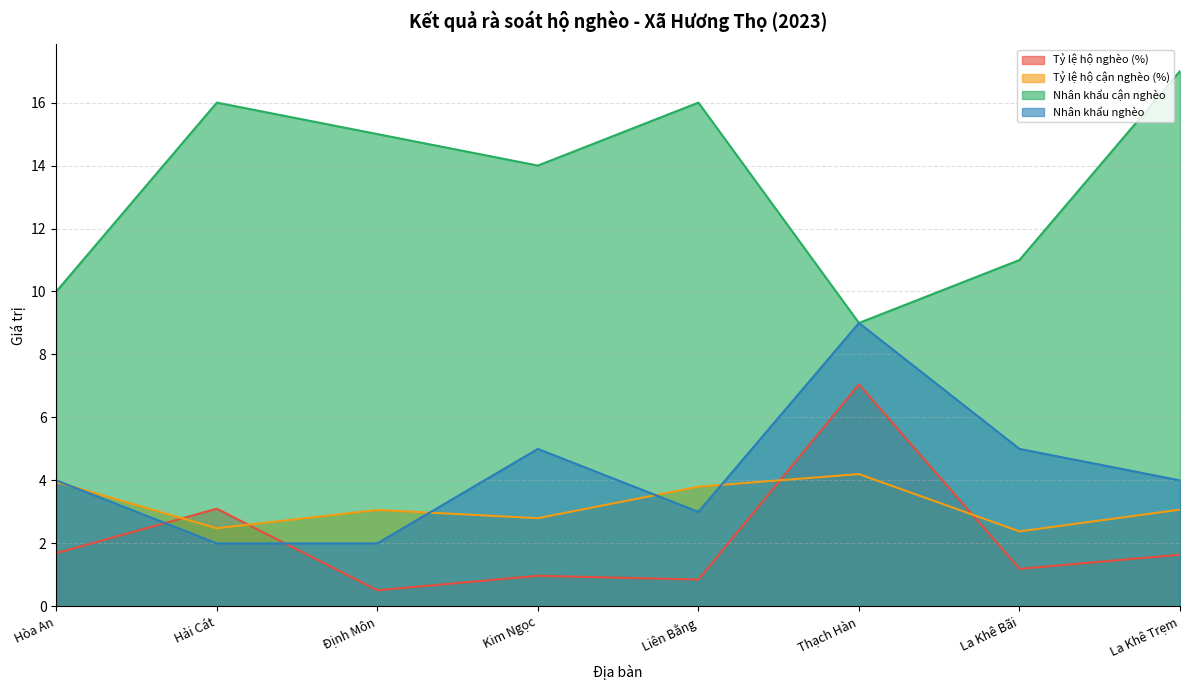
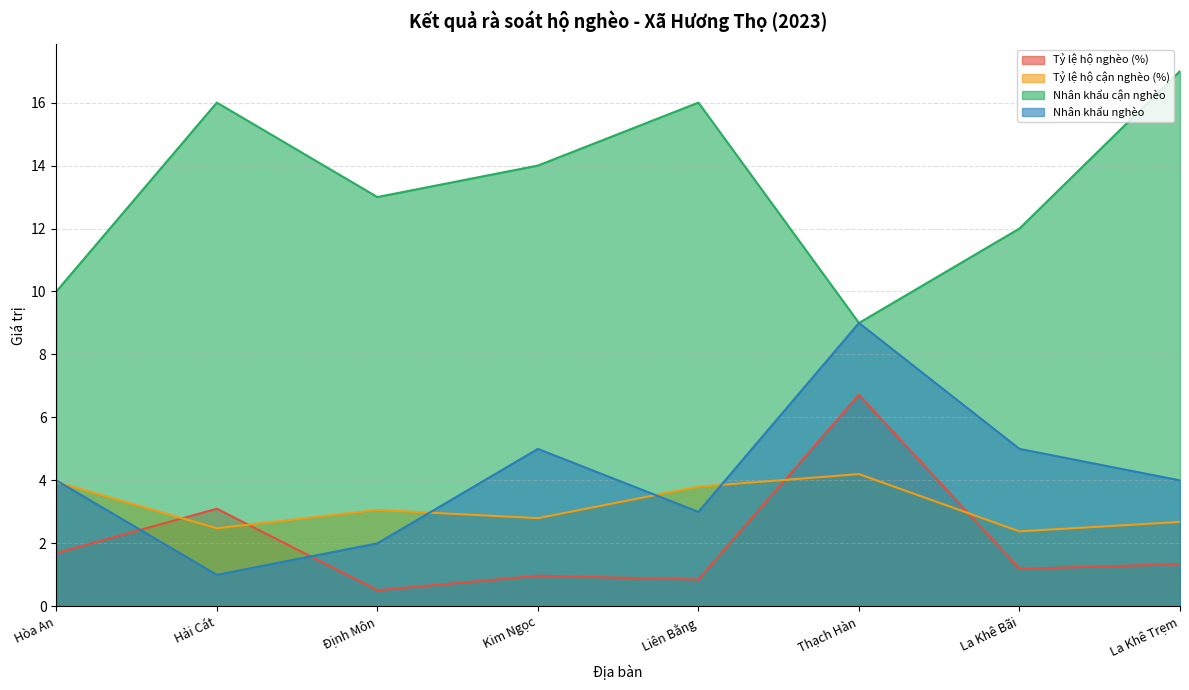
  {
    "Tỷ lệ hộ nghèo (%)": {
      "Hòa An": 1.7,
      "Hải Cát": 3.1,
      "Định Môn": 0.5,
      "Kim Ngọc": 1.0,
      "Liên Bằng": 0.9,
-     "Thạch Hàn": 7.1,
+     "Thạch Hàn": 6.7,
      "La Khê Bãi": 1.2,
-     "La Khê Trẹm": 1.6
+     "La Khê Trẹm": 1.3
    },
    "Tỷ lệ hộ cận nghèo (%)": {
      "Hải Cát": 2.5,
      "Định Môn": 3.1,
      "Kim Ngọc": 2.8,
      "Liên Bằng": 3.8,
      "Thạch Hàn": 4.2,
      "La Khê Bãi": 2.4,
-     "La Khê Trẹm": 3.1
+     "La Khê Trẹm": 2.7
    },
    "Nhân khẩu cận nghèo": {
      "Hòa An": 10,
      "Hải Cát": 16,
-     "Định Môn": 15,
+     "Định Môn": 13,
      "Kim Ngọc": 14,
      "Liên Bằng": 16,
-     "La Khê Bãi": 11,
+     "La Khê Bãi": 12,
      "La Khê Trẹm": 17
    },
    "Nhân khẩu nghèo": {
-     "Hải Cát": 2,
+     "Hải Cát": 1,
      "Định Môn": 2,
      "Kim Ngọc": 5,
      "Liên Bằng": 3,
      "La Khê Bãi": 5,
      "La Khê Trẹm": 4
    }
  }
